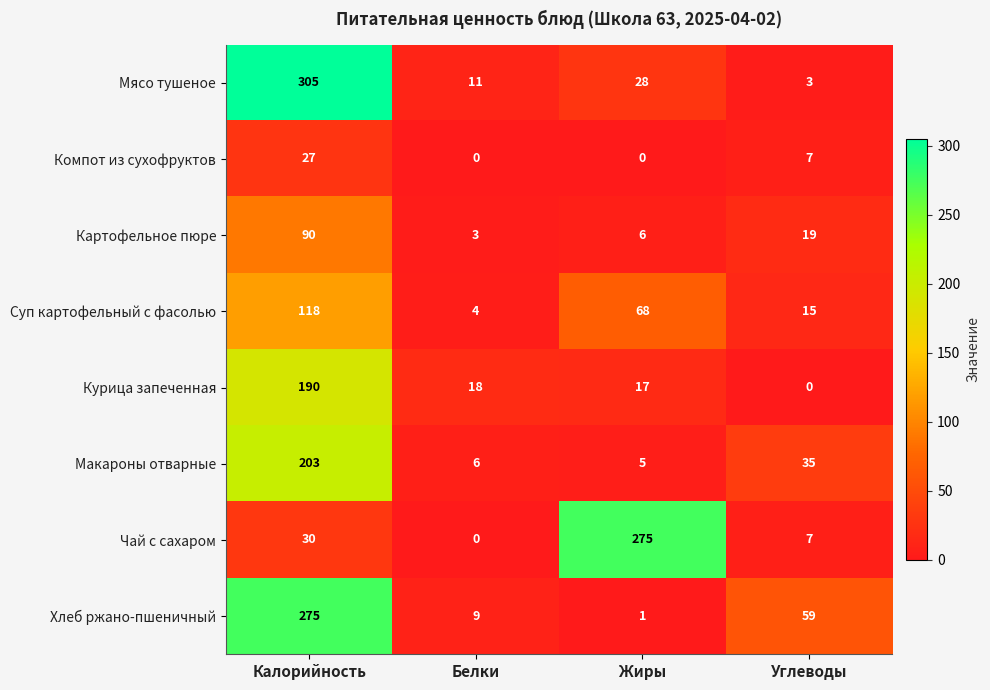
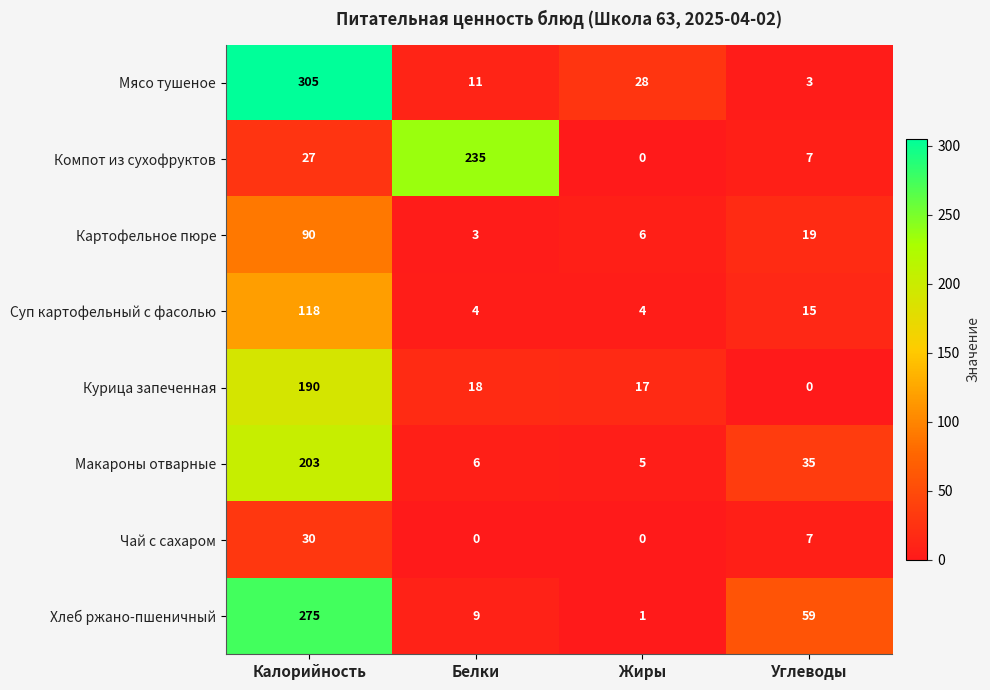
  {
    "Мясо тушеное": {
      "Калорийность": 305,
      "Белки": 11,
      "Жиры": 28,
      "Углеводы": 3
    },
    "Компот из сухофруктов": {
      "Калорийность": 27,
-     "Белки": 0,
+     "Белки": 235,
      "Жиры": 0,
      "Углеводы": 7
    },
    "Картофельное пюре": {
      "Калорийность": 90,
      "Белки": 3,
      "Жиры": 6,
      "Углеводы": 19
    },
    "Суп картофельный с фасолью": {
      "Калорийность": 118,
      "Белки": 4,
-     "Жиры": 68,
+     "Жиры": 4,
      "Углеводы": 15
    },
    "Курица запеченная": {
      "Калорийность": 190,
      "Белки": 18,
      "Жиры": 17,
      "Углеводы": 0
    },
    "Макароны отварные": {
      "Калорийность": 203,
      "Белки": 6,
      "Жиры": 5,
      "Углеводы": 35
    },
    "Чай с сахаром": {
      "Калорийность": 30,
      "Белки": 0,
-     "Жиры": 275,
+     "Жиры": 0,
      "Углеводы": 7
    },
    "Хлеб ржано-пшеничный": {
      "Калорийность": 275,
      "Белки": 9,
      "Жиры": 1,
      "Углеводы": 59
    }
  }
